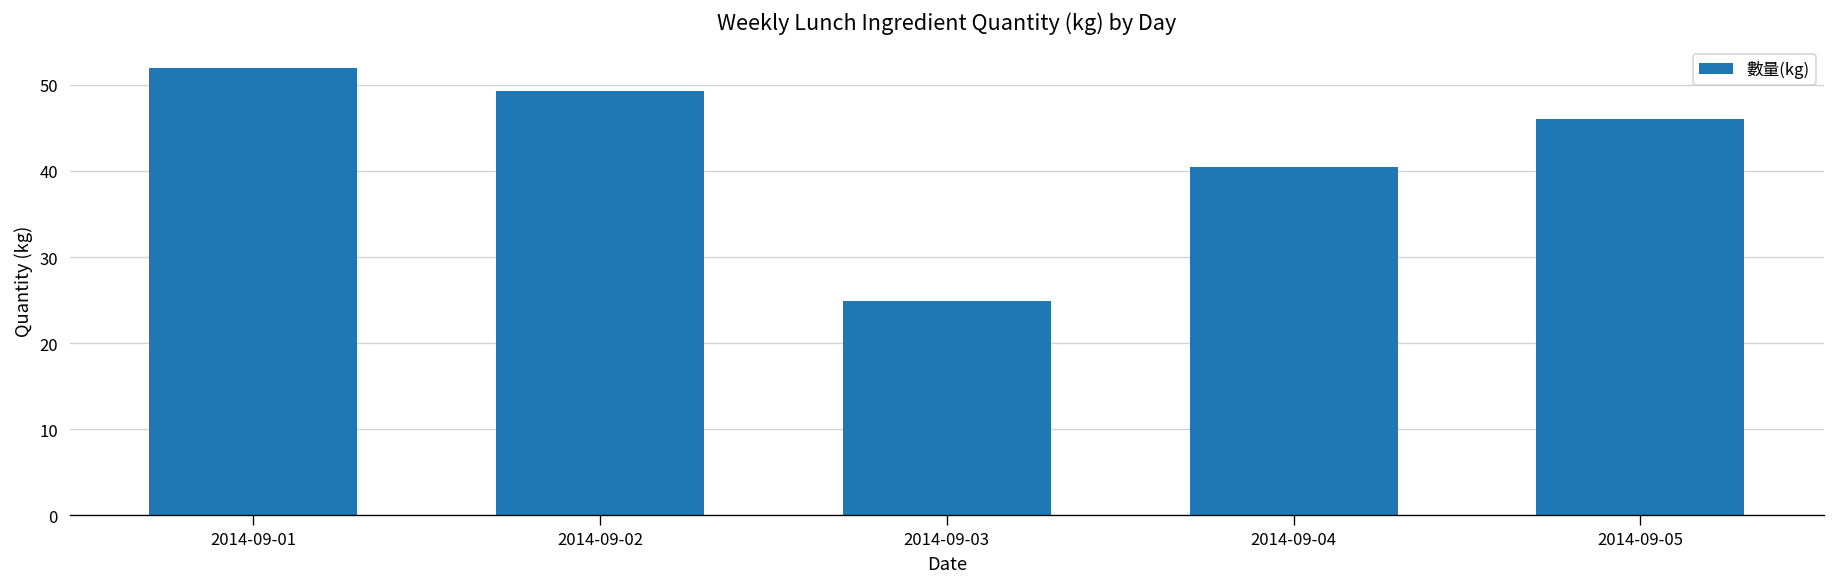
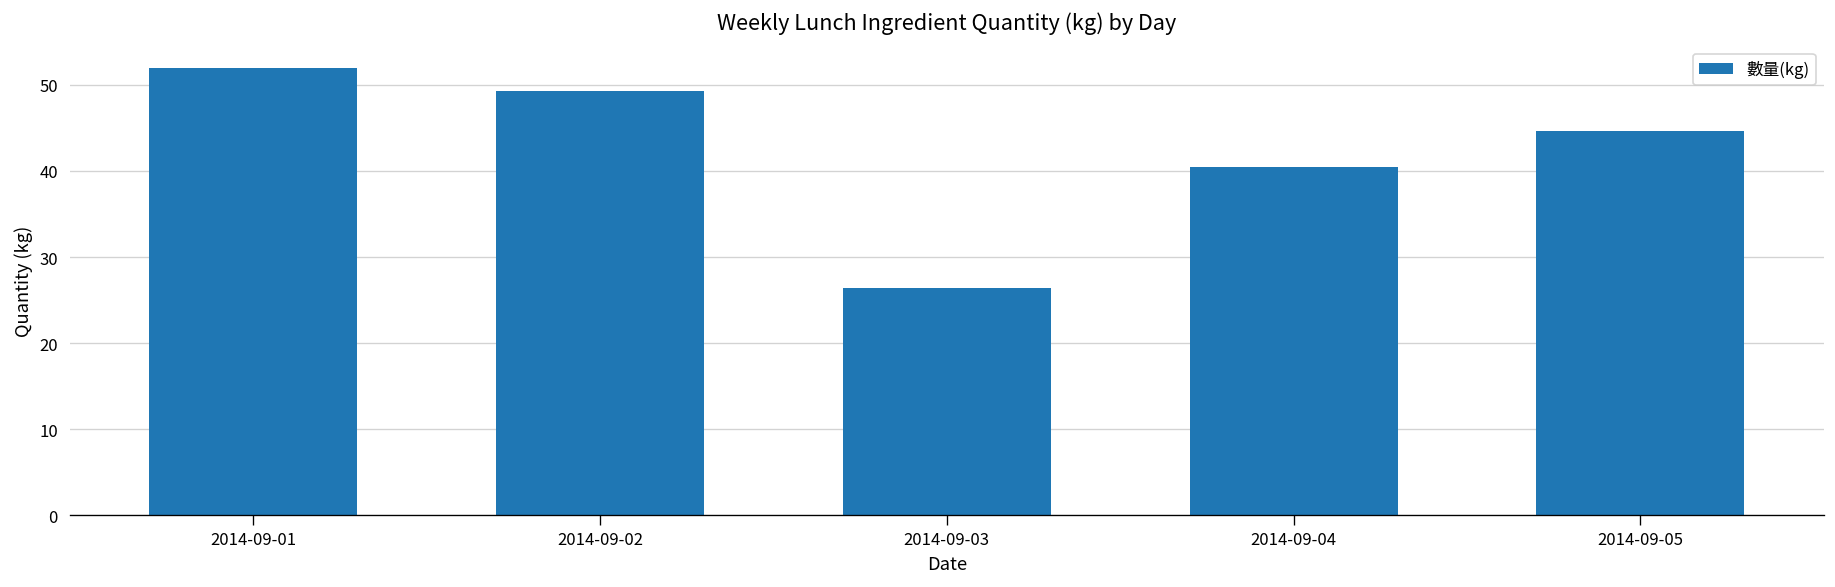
  {
    "2014-09-01": 52,
    "2014-09-02": 49,
-   "2014-09-03": 25,
+   "2014-09-03": 26,
    "2014-09-04": 40,
-   "2014-09-05": 46
+   "2014-09-05": 45
  }
